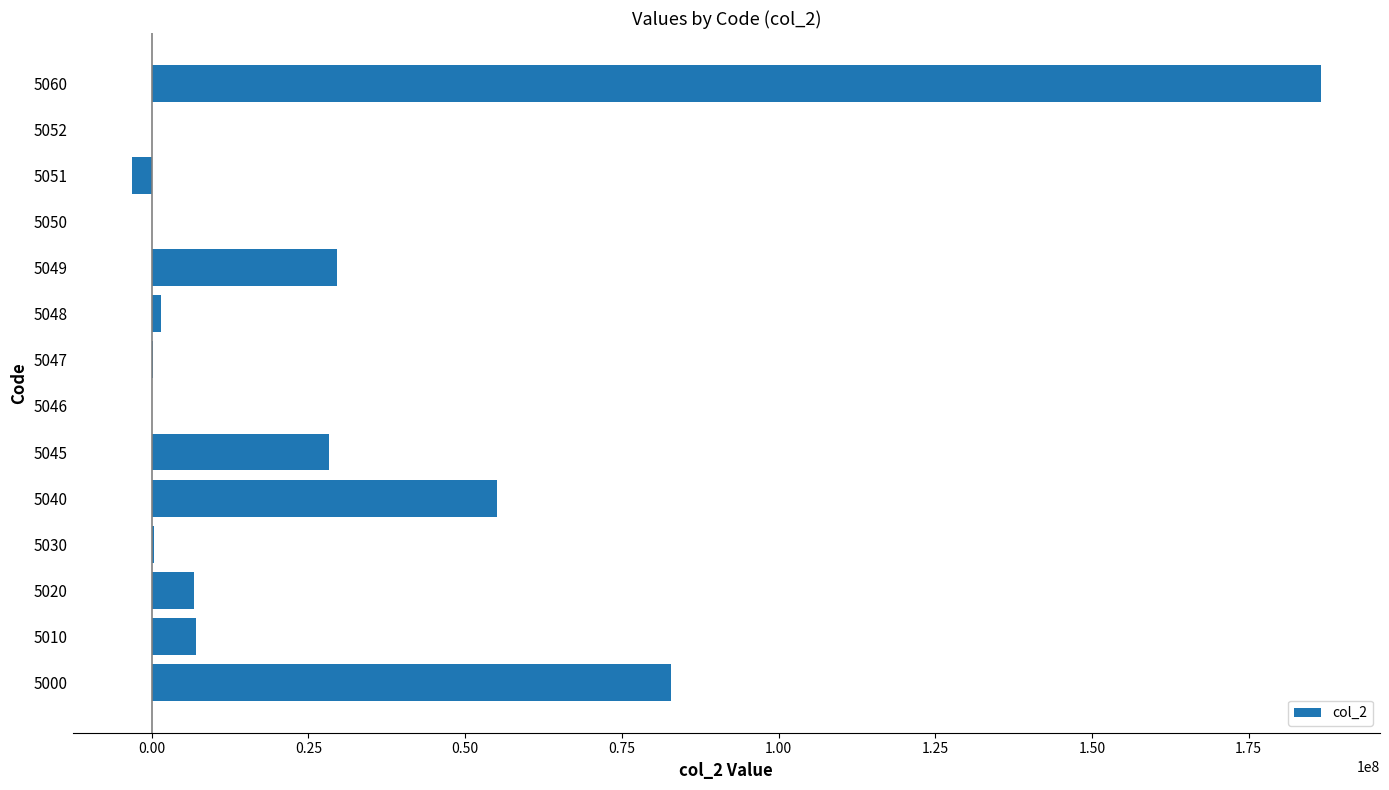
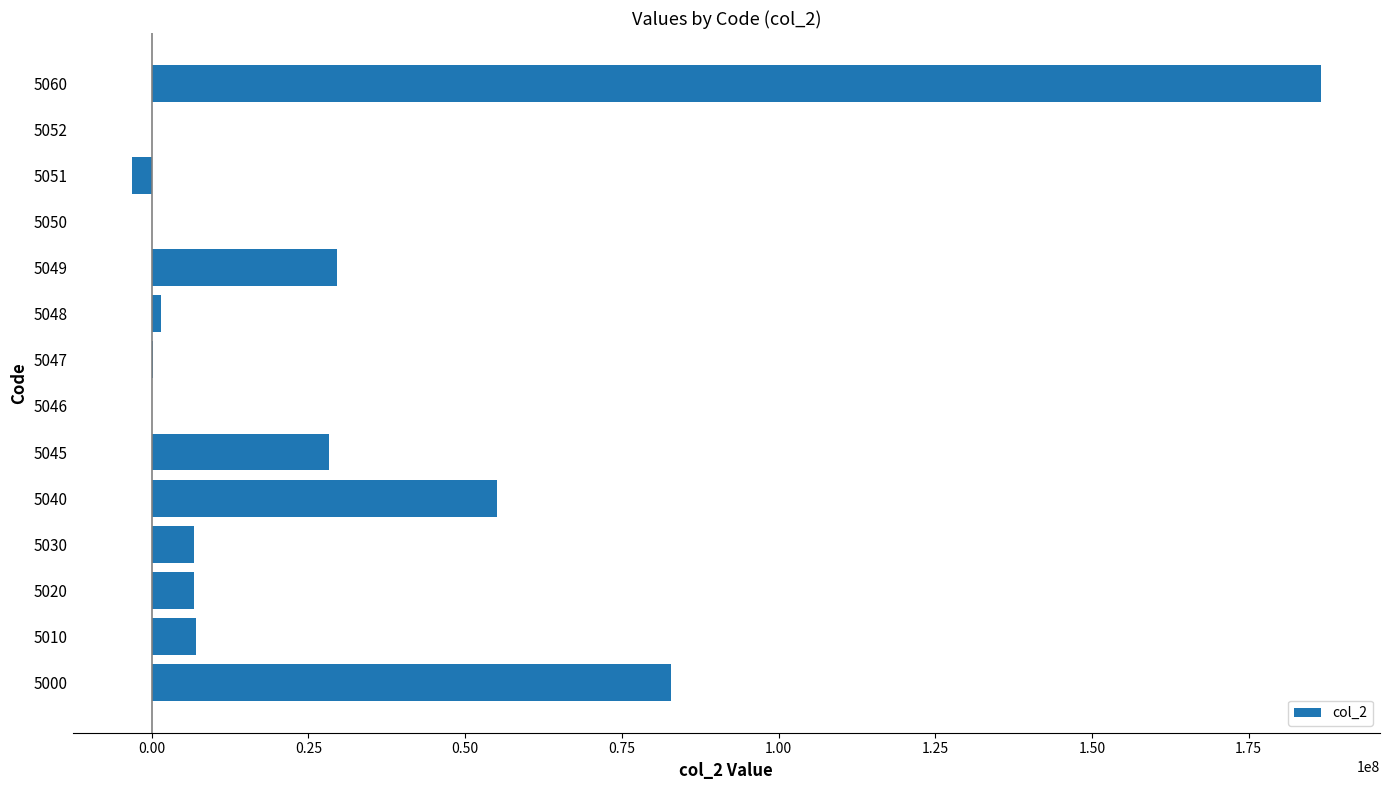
  {
    "5060": 186000000,
    "5051": -3000000,
    "5049": 30000000,
    "5048": 2000000,
    "5045": 28000000,
    "5040": 55000000,
-   "5030": 0,
+   "5030": 7000000,
    "5020": 7000000,
    "5010": 7000000,
    "5000": 83000000
  }
